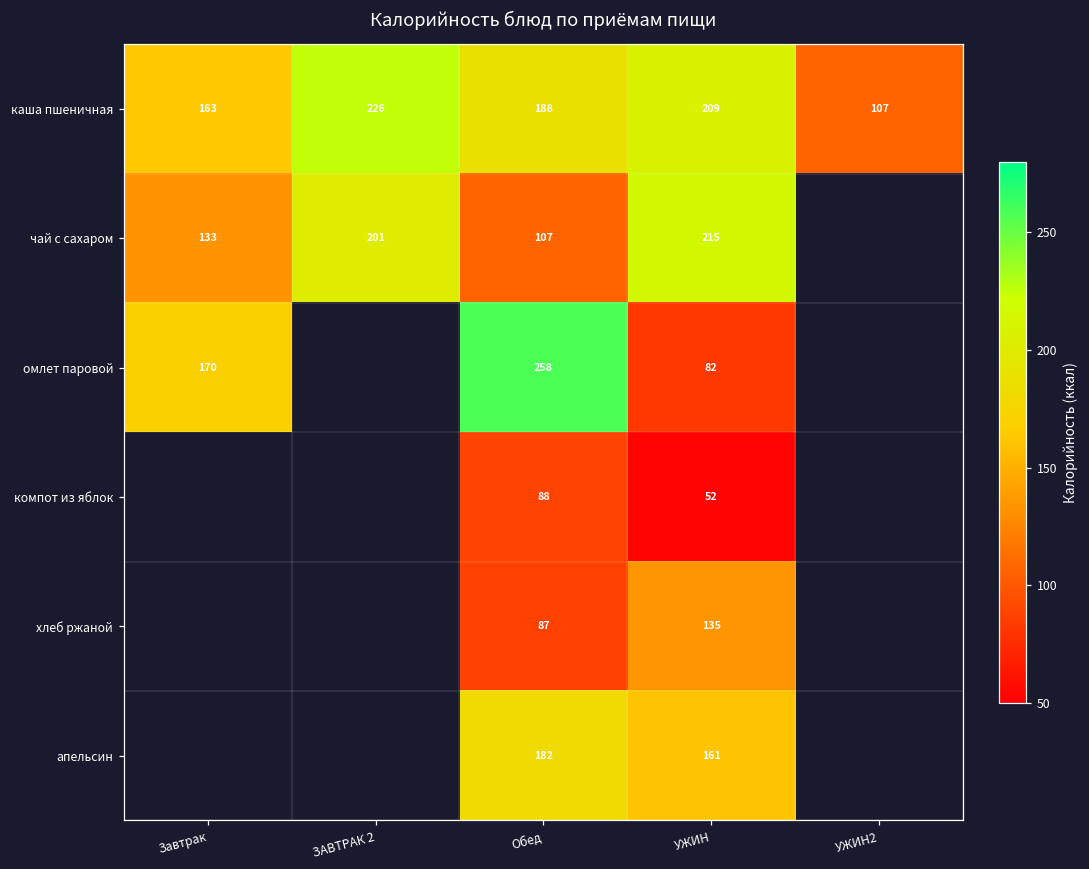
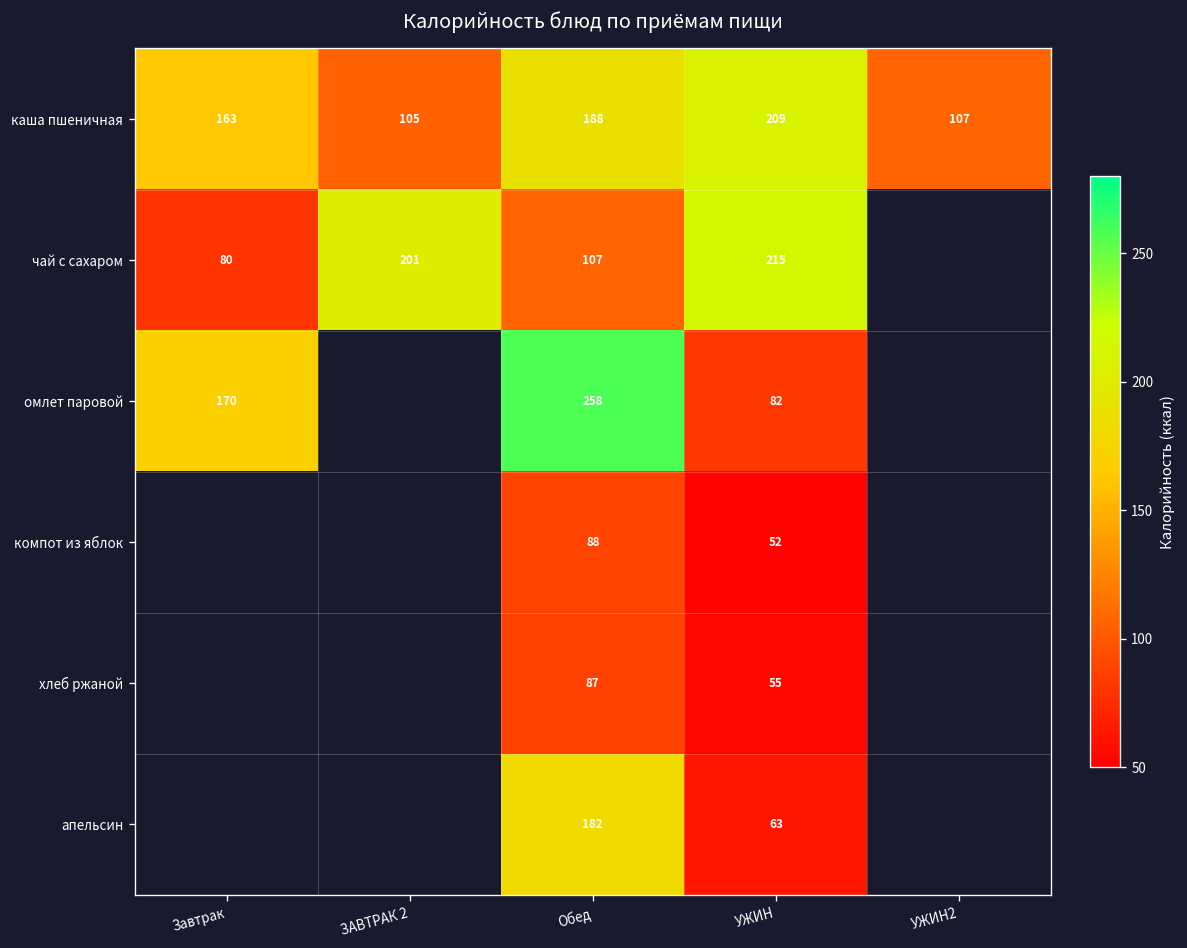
  {
    "каша пшеничная": {
      "Завтрак": 163,
-     "ЗАВТРАК 2": 226,
+     "ЗАВТРАК 2": 105,
      "Обед": 188,
      "УЖИН": 209,
      "УЖИН2": 107
    },
    "чай с сахаром": {
-     "Завтрак": 133,
+     "Завтрак": 80,
      "ЗАВТРАК 2": 201,
      "Обед": 107,
      "УЖИН": 215
    },
    "омлет паровой": {
      "Завтрак": 170,
      "Обед": 258,
      "УЖИН": 82
    },
    "компот из яблок": {
      "Обед": 88,
      "УЖИН": 52
    },
    "хлеб ржаной": {
      "Обед": 87,
-     "УЖИН": 135
+     "УЖИН": 55
    },
    "апельсин": {
      "Обед": 182,
-     "УЖИН": 161
+     "УЖИН": 63
    }
  }
